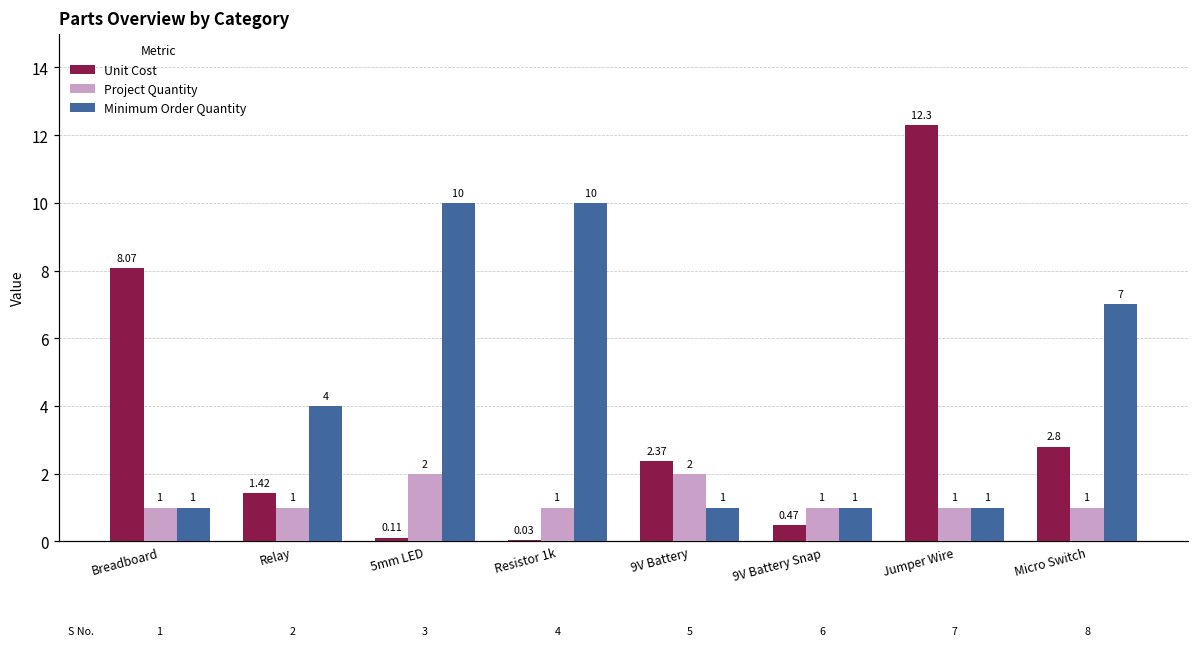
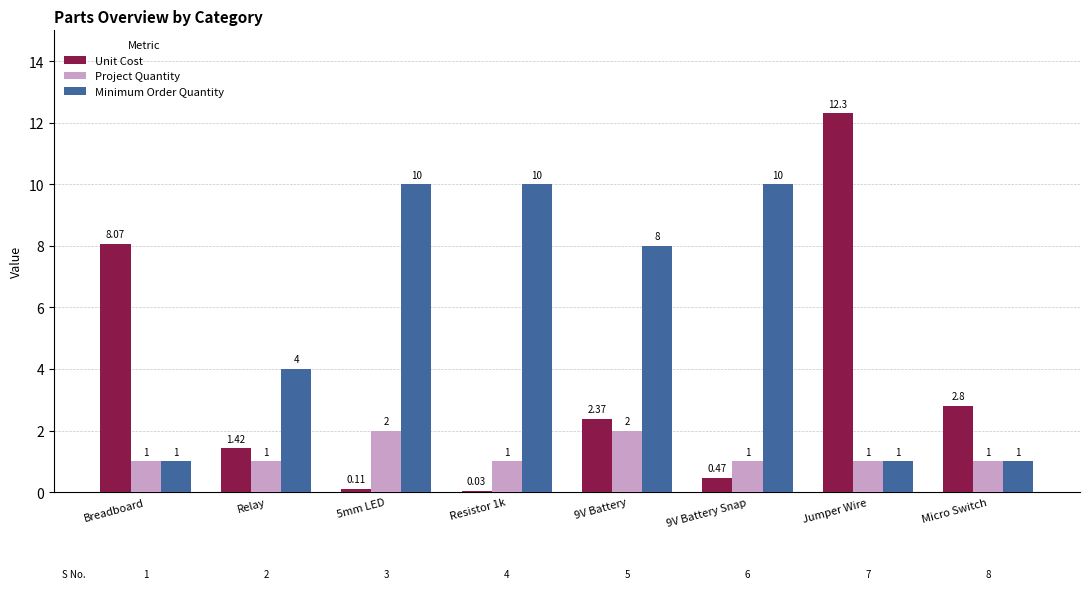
  {
    "Unit Cost": {
      "Breadboard": 8.07,
      "Relay": 1.42,
      "5mm LED": 0.11,
      "Resistor 1k": 0.03,
      "9V Battery": 2.37,
      "9V Battery Snap": 0.47,
      "Jumper Wire": 12.3,
      "Micro Switch": 2.8
    },
    "Project Quantity": {
      "Breadboard": 1,
      "Relay": 1,
      "5mm LED": 2,
      "Resistor 1k": 1,
      "9V Battery": 2,
      "9V Battery Snap": 1,
      "Jumper Wire": 1,
      "Micro Switch": 1
    },
    "Minimum Order Quantity": {
      "Breadboard": 1,
      "Relay": 4,
      "5mm LED": 10,
      "Resistor 1k": 10,
-     "9V Battery": 1,
-     "9V Battery Snap": 1,
+     "9V Battery": 8,
+     "9V Battery Snap": 10,
      "Jumper Wire": 1,
-     "Micro Switch": 7
+     "Micro Switch": 1
    }
  }
